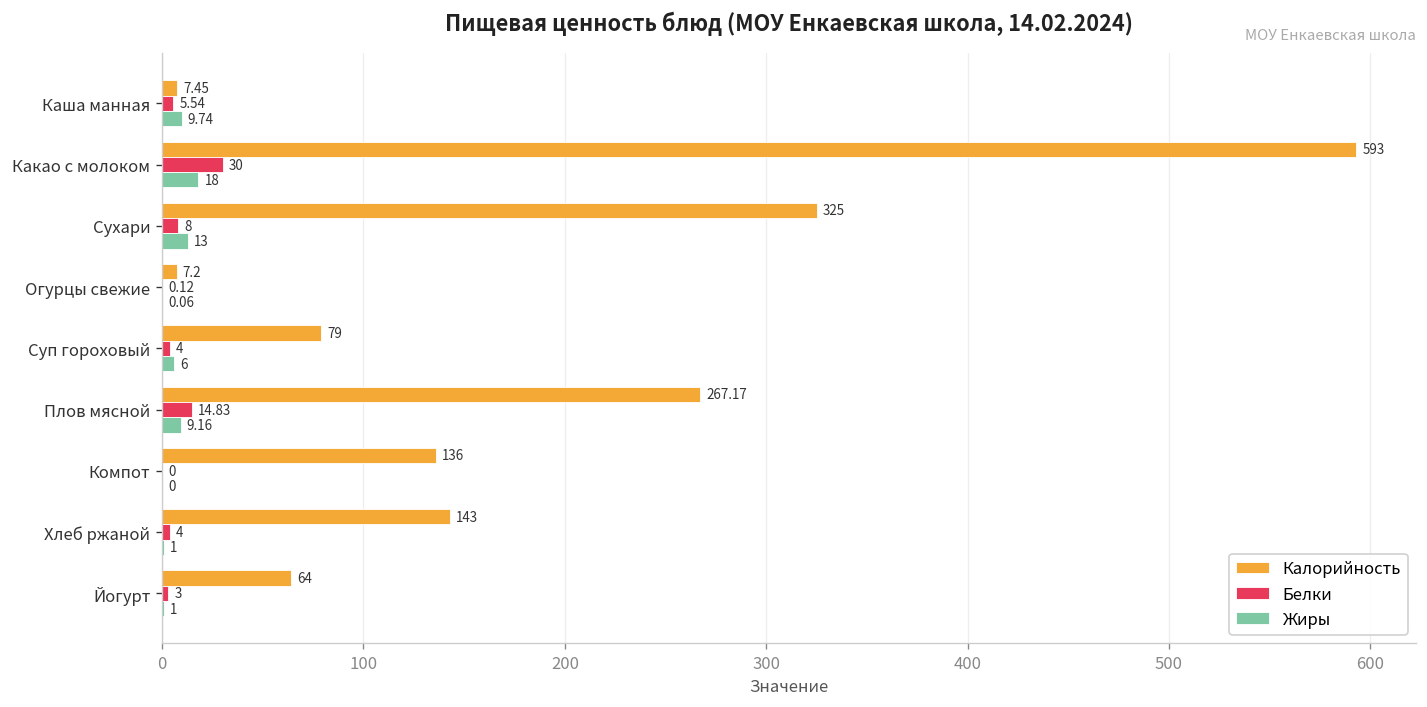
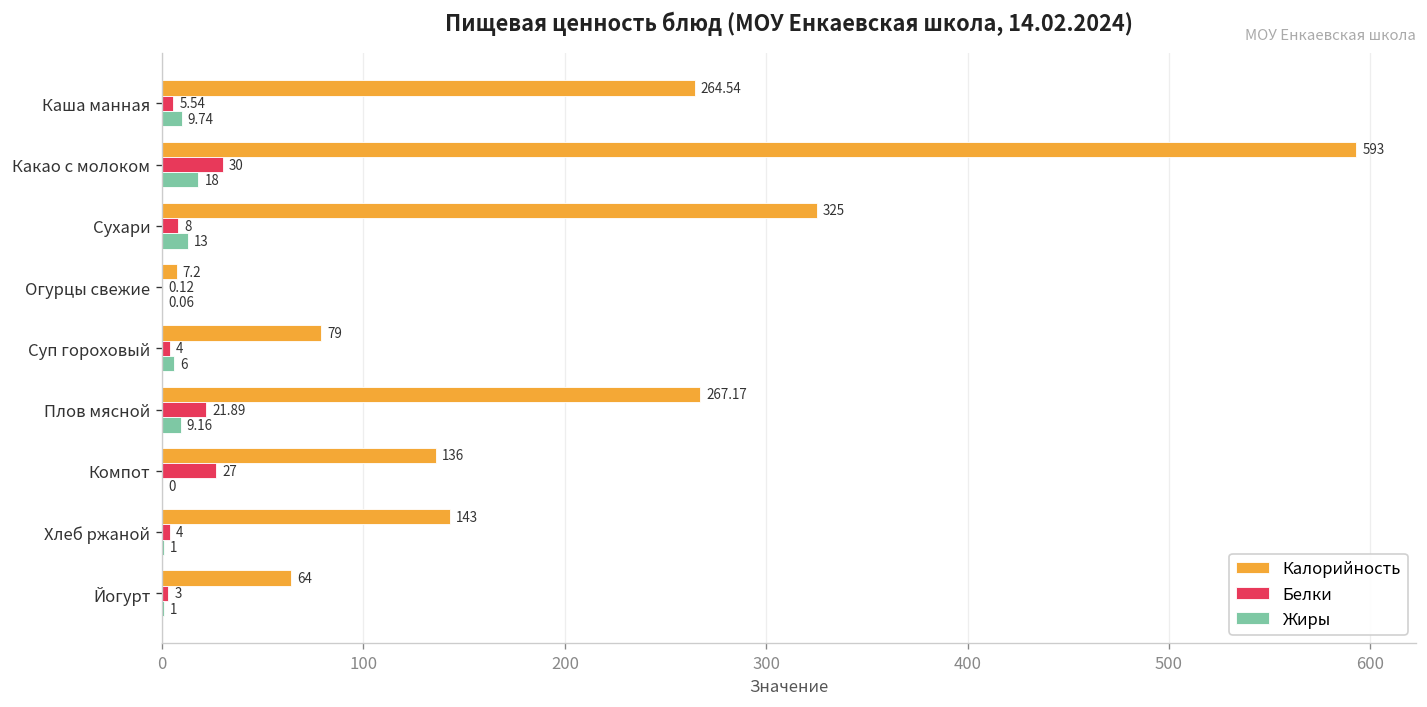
  {
    "Калорийность": {
-     "Каша манная": 7.45,
+     "Каша манная": 264.54,
      "Какао с молоком": 593,
      "Сухари": 325,
      "Огурцы свежие": 7.2,
      "Суп гороховый": 79,
      "Плов мясной": 267.17,
      "Компот": 136,
      "Хлеб ржаной": 143,
      "Йогурт": 64
    },
    "Белки": {
      "Каша манная": 5.54,
      "Какао с молоком": 30,
      "Сухари": 8,
      "Огурцы свежие": 0.12,
      "Суп гороховый": 4,
-     "Плов мясной": 14.83,
-     "Компот": 0,
+     "Плов мясной": 21.89,
+     "Компот": 27,
      "Хлеб ржаной": 4,
      "Йогурт": 3
    },
    "Жиры": {
      "Каша манная": 9.74,
      "Какао с молоком": 18,
      "Сухари": 13,
      "Огурцы свежие": 0.06,
      "Суп гороховый": 6,
      "Плов мясной": 9.16,
      "Компот": 0,
      "Хлеб ржаной": 1,
      "Йогурт": 1
    }
  }
